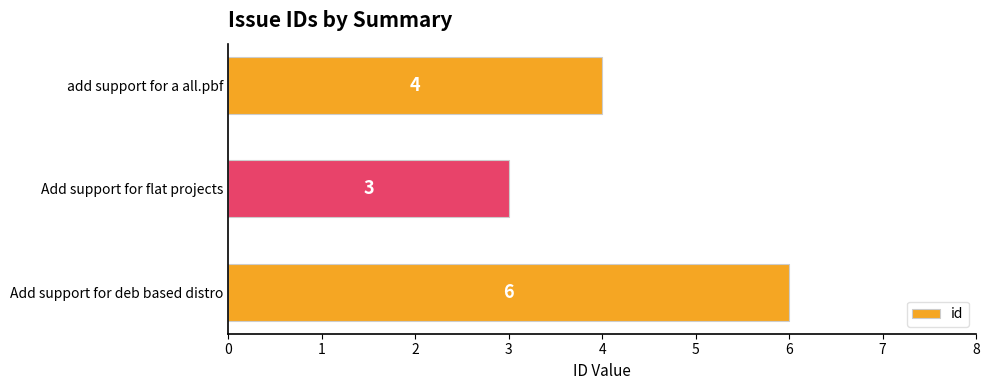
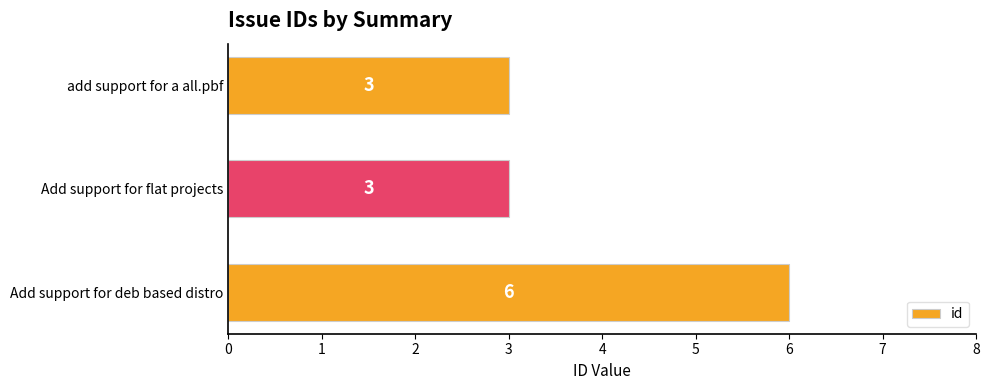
  {
-   "add support for a all.pbf": 4,
+   "add support for a all.pbf": 3,
    "Add support for flat projects": 3,
    "Add support for deb based distro": 6
  }
